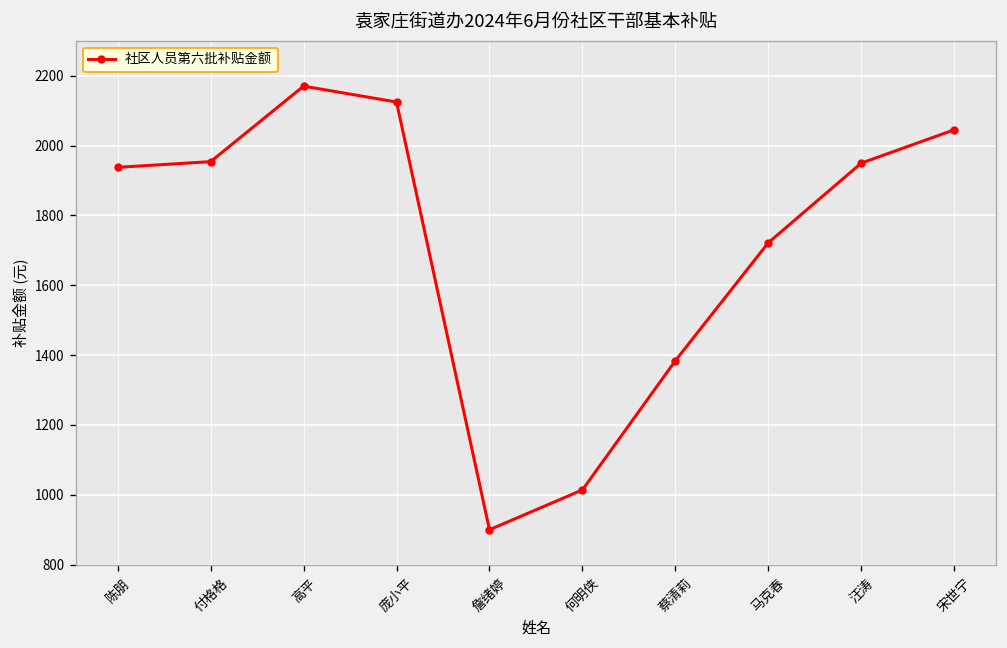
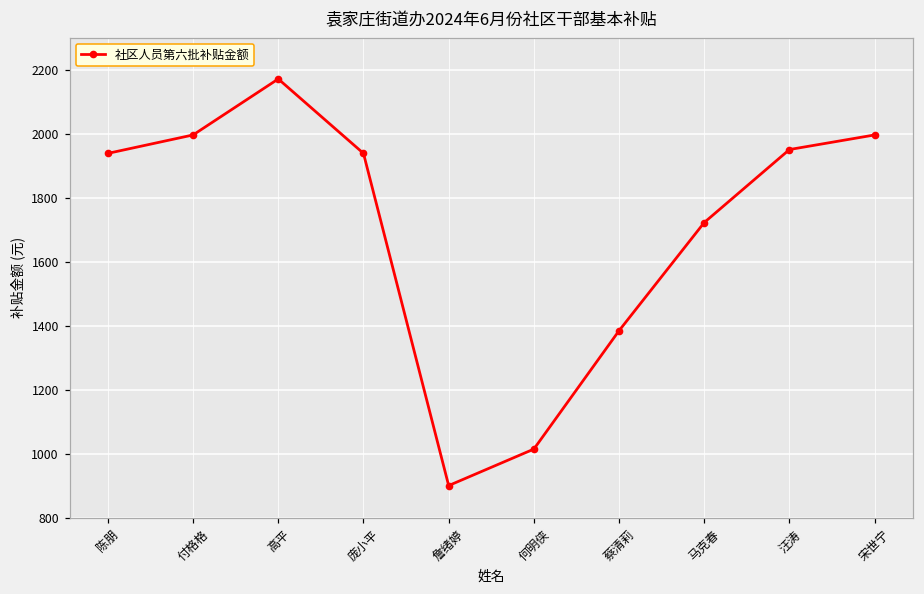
  {
    "陈朋": 1940,
-   "付格格": 1950,
+   "付格格": 2000,
    "高平": 2170,
-   "庞小平": 2130,
+   "庞小平": 1940,
    "詹绪婷": 900,
    "何明侠": 1010,
    "蔡清莉": 1380,
    "马克春": 1720,
    "汪涛": 1950,
-   "宋世宁": 2050
+   "宋世宁": 2000
  }
